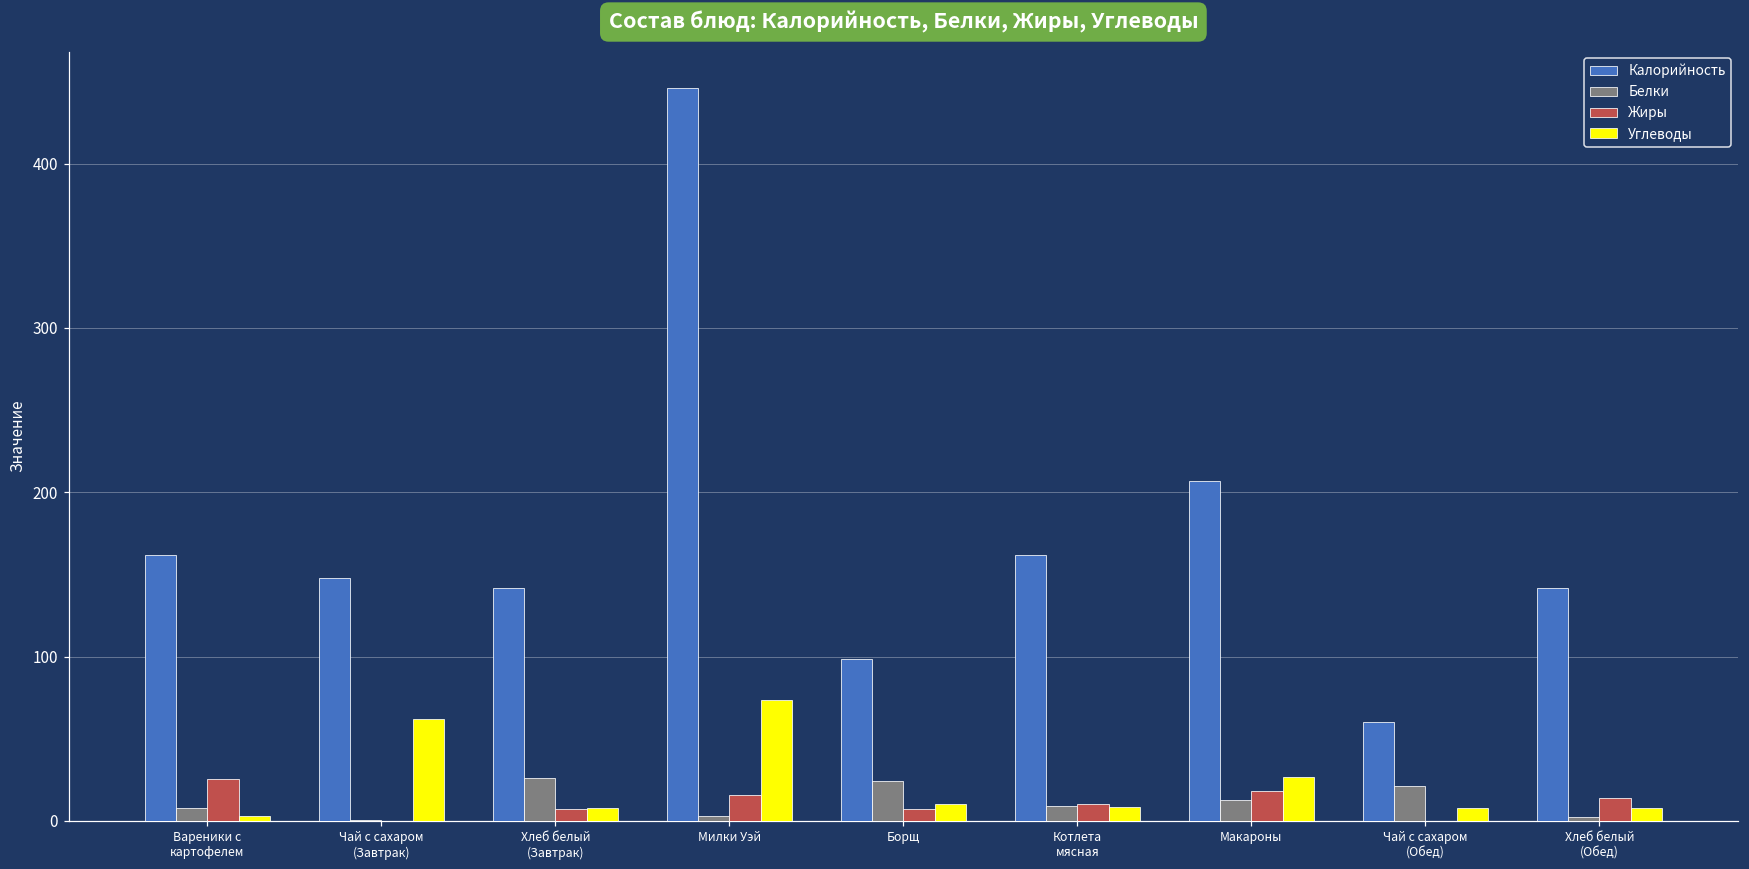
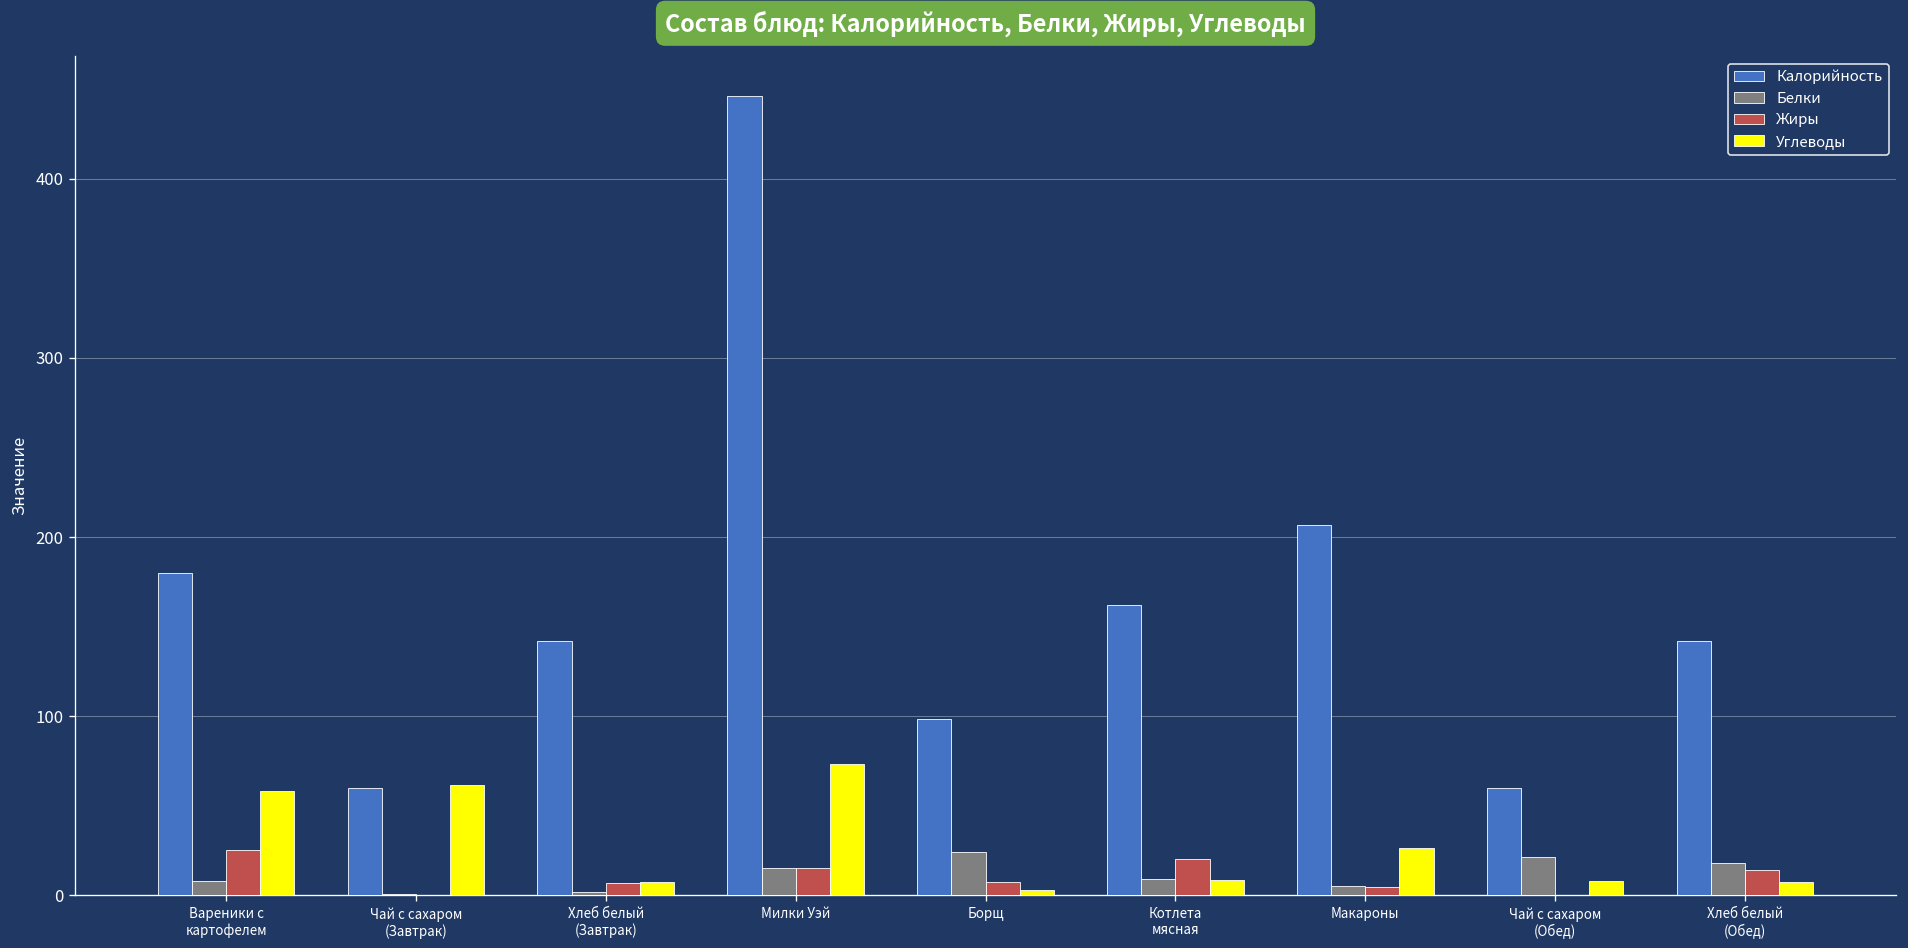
  {
    "Калорийность": {
-     "Вареники с картофелем": 162,
-     "Чай с сахаром (Завтрак)": 148,
+     "Вареники с картофелем": 180,
+     "Чай с сахаром (Завтрак)": 60,
      "Хлеб белый (Завтрак)": 142,
      "Милки Уэй": 446,
      "Борщ": 98,
      "Котлета мясная": 162,
      "Макароны": 207,
      "Чай с сахаром (Обед)": 60,
      "Хлеб белый (Обед)": 142
    },
    "Белки": {
      "Вареники с картофелем": 8,
-     "Хлеб белый (Завтрак)": 26,
-     "Милки Уэй": 3,
+     "Хлеб белый (Завтрак)": 2,
+     "Милки Уэй": 15,
      "Борщ": 24,
      "Котлета мясная": 9,
-     "Макароны": 12,
+     "Макароны": 6,
      "Чай с сахаром (Обед)": 21,
-     "Хлеб белый (Обед)": 2
+     "Хлеб белый (Обед)": 18
    },
    "Жиры": {
      "Вареники с картофелем": 25,
      "Чай с сахаром (Завтрак)": 0,
      "Хлеб белый (Завтрак)": 7,
      "Милки Уэй": 16,
      "Борщ": 7,
-     "Котлета мясная": 11,
-     "Макароны": 18,
+     "Котлета мясная": 20,
+     "Макароны": 5,
      "Чай с сахаром (Обед)": 0,
      "Хлеб белый (Обед)": 14
    },
    "Углеводы": {
-     "Вареники с картофелем": 3,
+     "Вареники с картофелем": 58,
      "Чай с сахаром (Завтрак)": 62,
      "Хлеб белый (Завтрак)": 8,
      "Милки Уэй": 74,
-     "Борщ": 11,
+     "Борщ": 3,
      "Котлета мясная": 9,
      "Макароны": 26,
      "Чай с сахаром (Обед)": 8,
      "Хлеб белый (Обед)": 8
    }
  }
